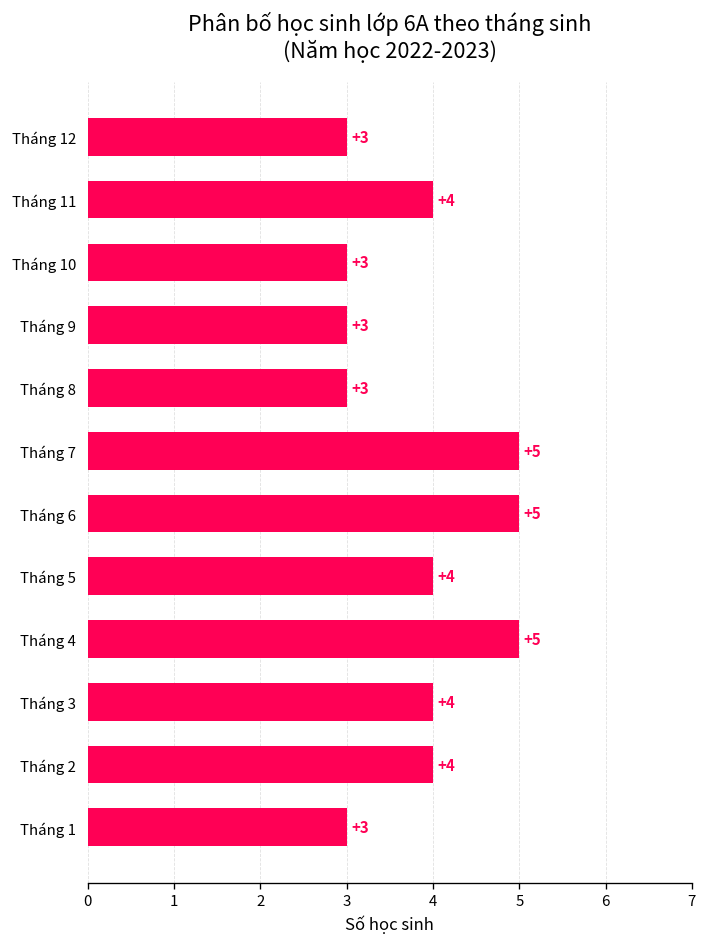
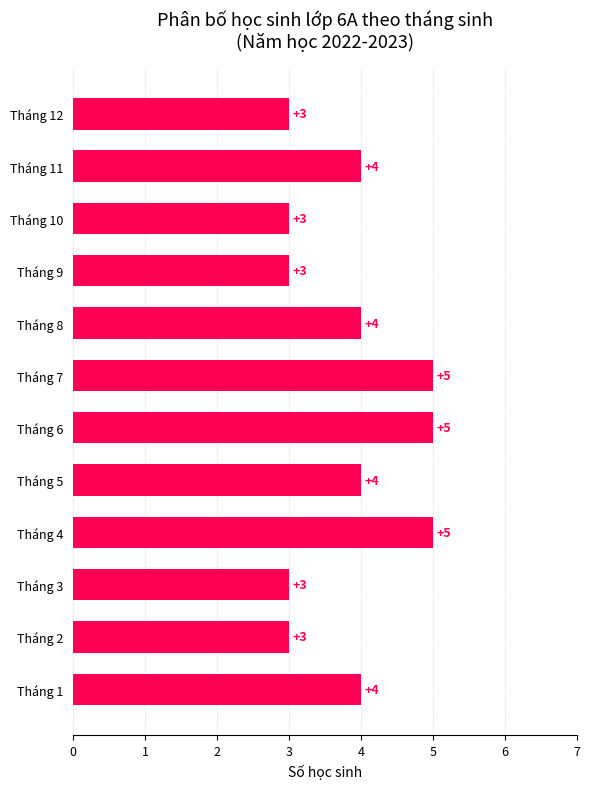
  {
    "Tháng 12": "+3",
    "Tháng 11": "+4",
    "Tháng 10": "+3",
    "Tháng 9": "+3",
-   "Tháng 8": "+3",
+   "Tháng 8": "+4",
    "Tháng 7": "+5",
    "Tháng 6": "+5",
    "Tháng 5": "+4",
    "Tháng 4": "+5",
-   "Tháng 3": "+4",
-   "Tháng 2": "+4",
-   "Tháng 1": "+3"
+   "Tháng 3": "+3",
+   "Tháng 2": "+3",
+   "Tháng 1": "+4"
  }
